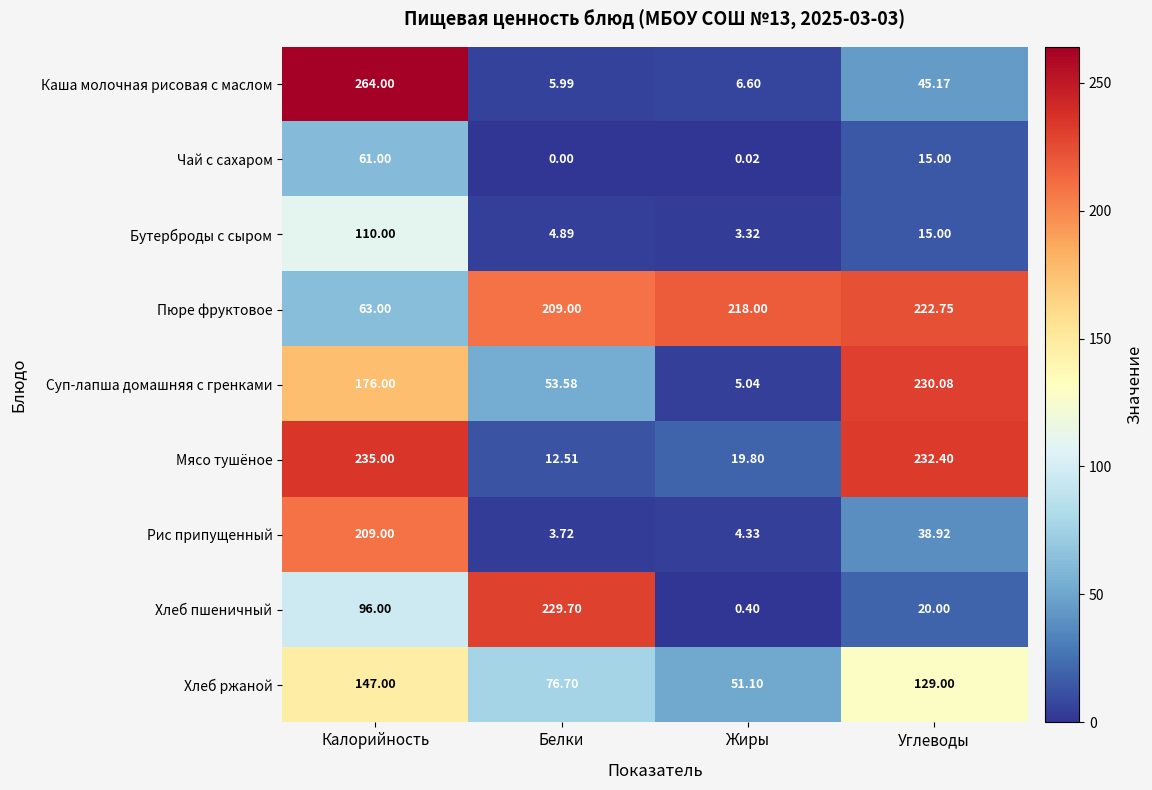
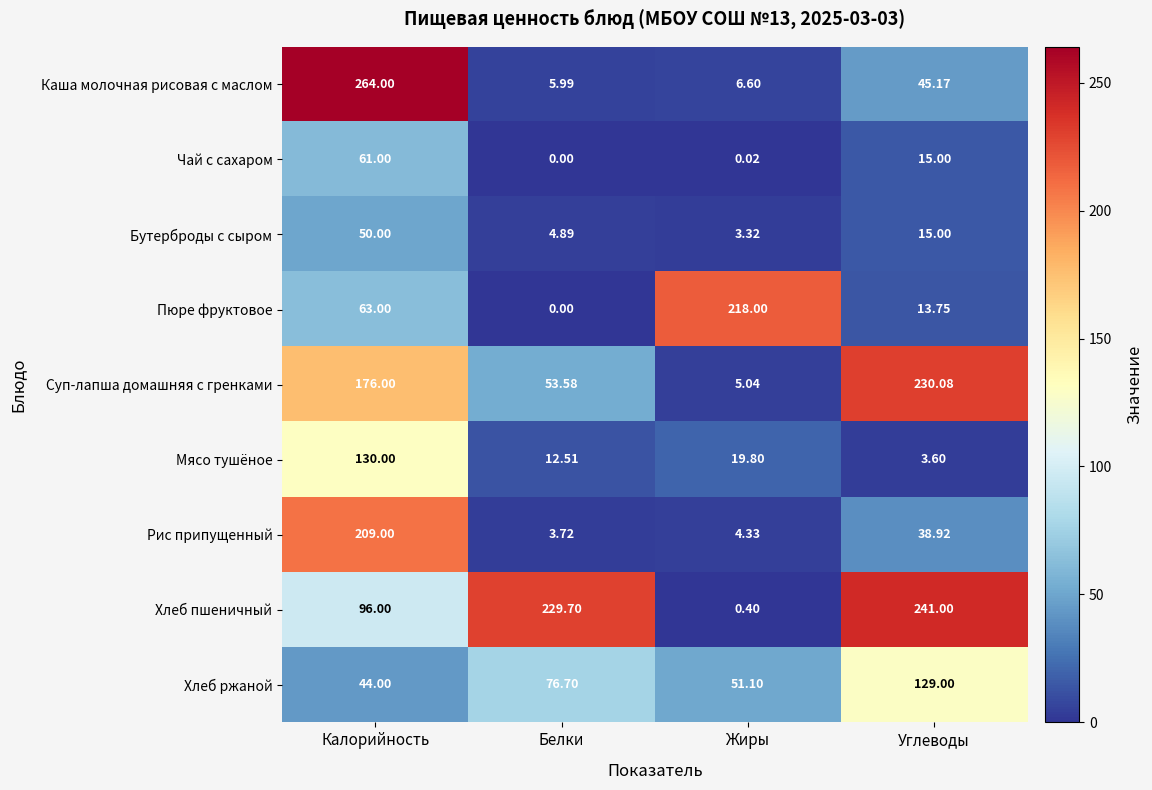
  {
    "Каша молочная рисовая с маслом": {
      "Калорийность": 264.00,
      "Белки": 5.99,
      "Жиры": 6.60,
      "Углеводы": 45.17
    },
    "Чай с сахаром": {
      "Калорийность": 61.00,
      "Белки": 0.00,
      "Жиры": 0.02,
      "Углеводы": 15.00
    },
    "Бутерброды с сыром": {
-     "Калорийность": 110.00,
+     "Калорийность": 50.00,
      "Белки": 4.89,
      "Жиры": 3.32,
      "Углеводы": 15.00
    },
    "Пюре фруктовое": {
      "Калорийность": 63.00,
-     "Белки": 209.00,
+     "Белки": 0.00,
      "Жиры": 218.00,
-     "Углеводы": 222.75
+     "Углеводы": 13.75
    },
    "Суп-лапша домашняя с гренками": {
      "Калорийность": 176.00,
      "Белки": 53.58,
      "Жиры": 5.04,
      "Углеводы": 230.08
    },
    "Мясо тушёное": {
-     "Калорийность": 235.00,
+     "Калорийность": 130.00,
      "Белки": 12.51,
      "Жиры": 19.80,
-     "Углеводы": 232.40
+     "Углеводы": 3.60
    },
    "Рис припущенный": {
      "Калорийность": 209.00,
      "Белки": 3.72,
      "Жиры": 4.33,
      "Углеводы": 38.92
    },
    "Хлеб пшеничный": {
      "Калорийность": 96.00,
      "Белки": 229.70,
      "Жиры": 0.40,
-     "Углеводы": 20.00
+     "Углеводы": 241.00
    },
    "Хлеб ржаной": {
-     "Калорийность": 147.00,
+     "Калорийность": 44.00,
      "Белки": 76.70,
      "Жиры": 51.10,
      "Углеводы": 129.00
    }
  }
